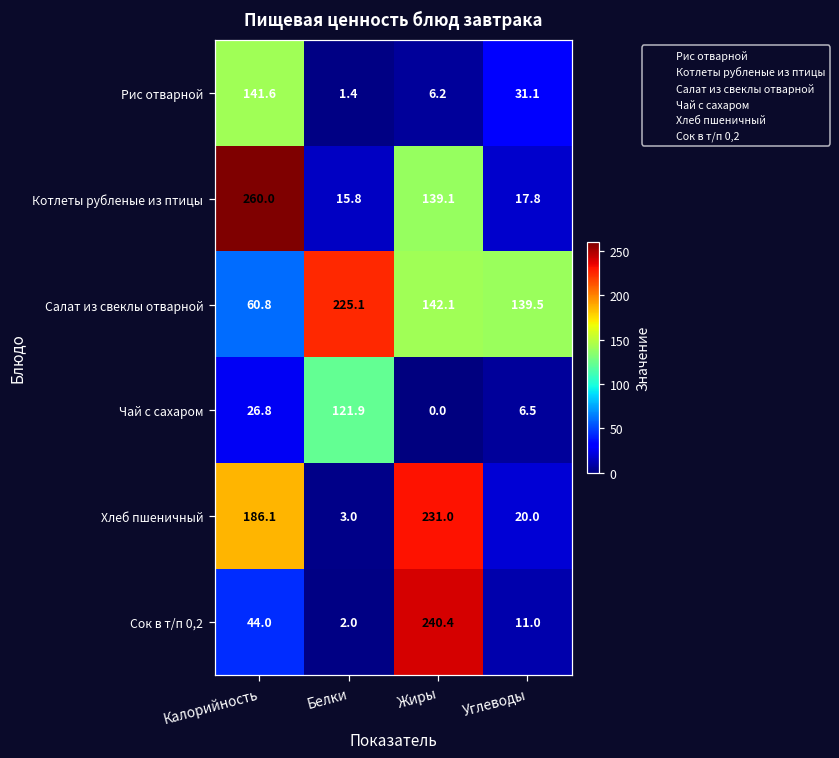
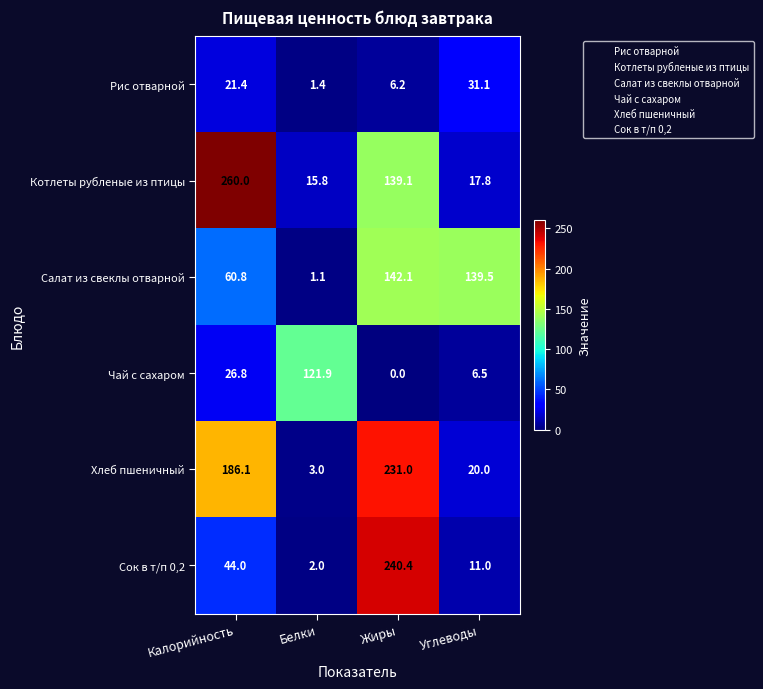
  {
    "Рис отварной": {
-     "Калорийность": 141.6,
+     "Калорийность": 21.4,
      "Белки": 1.4,
      "Жиры": 6.2,
      "Углеводы": 31.1
    },
    "Котлеты рубленые из птицы": {
      "Калорийность": 260.0,
      "Белки": 15.8,
      "Жиры": 139.1,
      "Углеводы": 17.8
    },
    "Салат из свеклы отварной": {
      "Калорийность": 60.8,
-     "Белки": 225.1,
+     "Белки": 1.1,
      "Жиры": 142.1,
      "Углеводы": 139.5
    },
    "Чай с сахаром": {
      "Калорийность": 26.8,
      "Белки": 121.9,
      "Жиры": 0.0,
      "Углеводы": 6.5
    },
    "Хлеб пшеничный": {
      "Калорийность": 186.1,
      "Белки": 3.0,
      "Жиры": 231.0,
      "Углеводы": 20.0
    },
    "Сок в т/п 0,2": {
      "Калорийность": 44.0,
      "Белки": 2.0,
      "Жиры": 240.4,
      "Углеводы": 11.0
    }
  }
